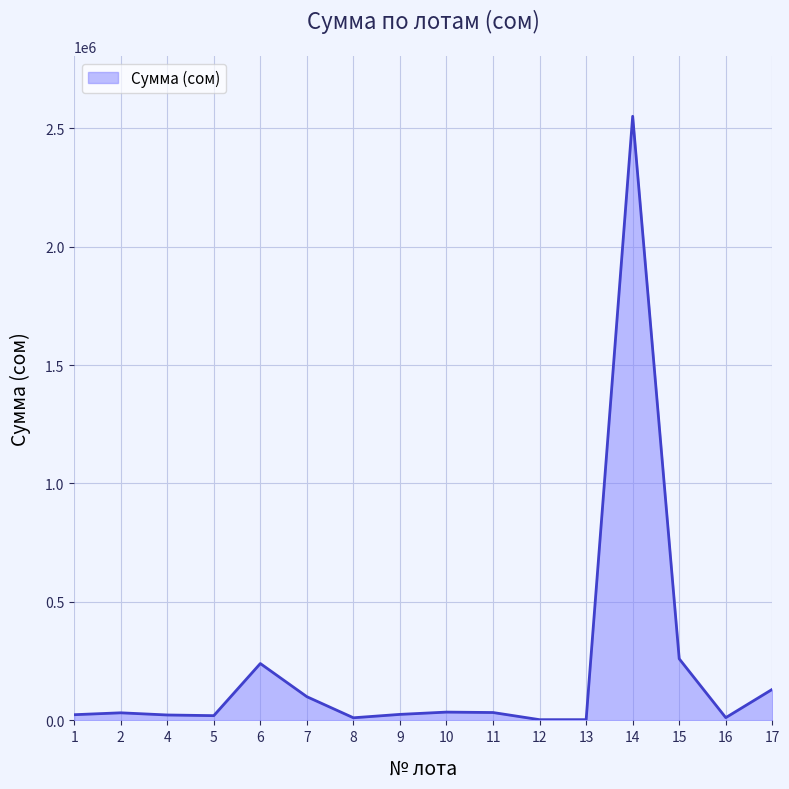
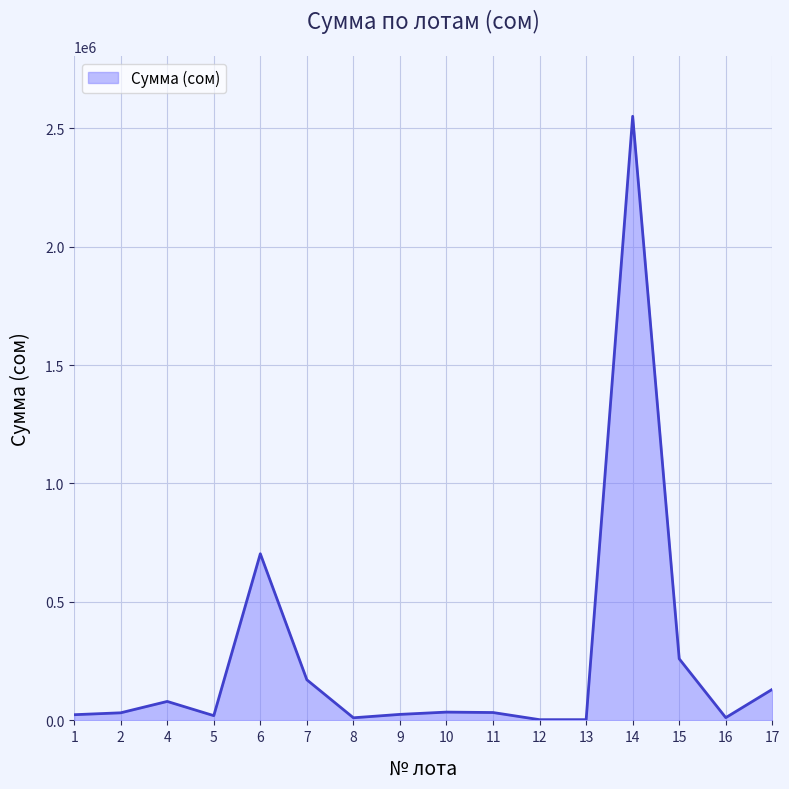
  {
    "1": 20000,
    "2": 30000,
-   "4": 20000,
+   "4": 80000,
    "5": 20000,
-   "6": 240000,
-   "7": 100000,
+   "6": 700000,
+   "7": 170000,
    "8": 10000,
    "9": 30000,
    "10": 40000,
    "11": 30000,
    "12": 0,
    "13": 0,
    "14": 2550000,
    "15": 260000,
    "16": 10000,
    "17": 130000
  }
